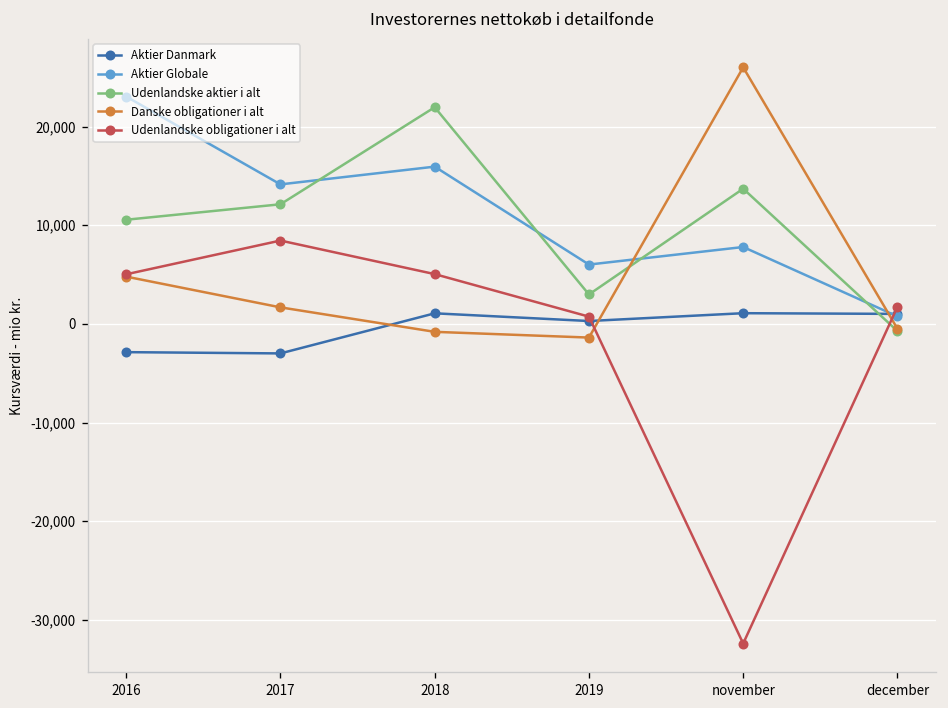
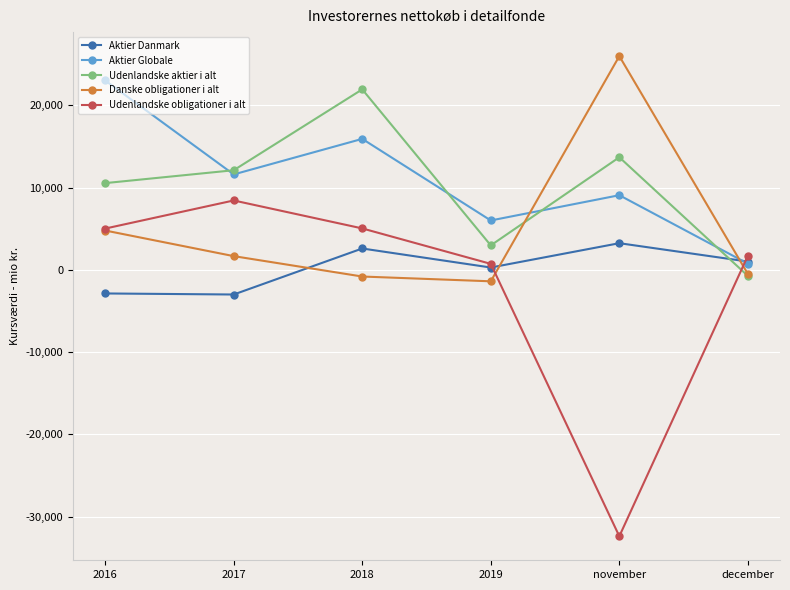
  {
    "Aktier Danmark": {
      "2016": "-3,000",
      "2017": "-3,000",
-     "2018": "1,000",
+     "2018": "3,000",
      "2019": "0",
-     "november": "1,000"
+     "november": "3,000"
    },
    "Aktier Globale": {
-     "2017": "14,000",
+     "2017": "12,000",
      "2018": "16,000",
      "2019": "6,000",
-     "november": "8,000"
+     "november": "9,000"
    },
    "Udenlandske aktier i alt": {
      "2016": "11,000",
      "2017": "12,000",
      "2018": "22,000",
      "2019": "3,000",
      "november": "14,000"
    }
  }
